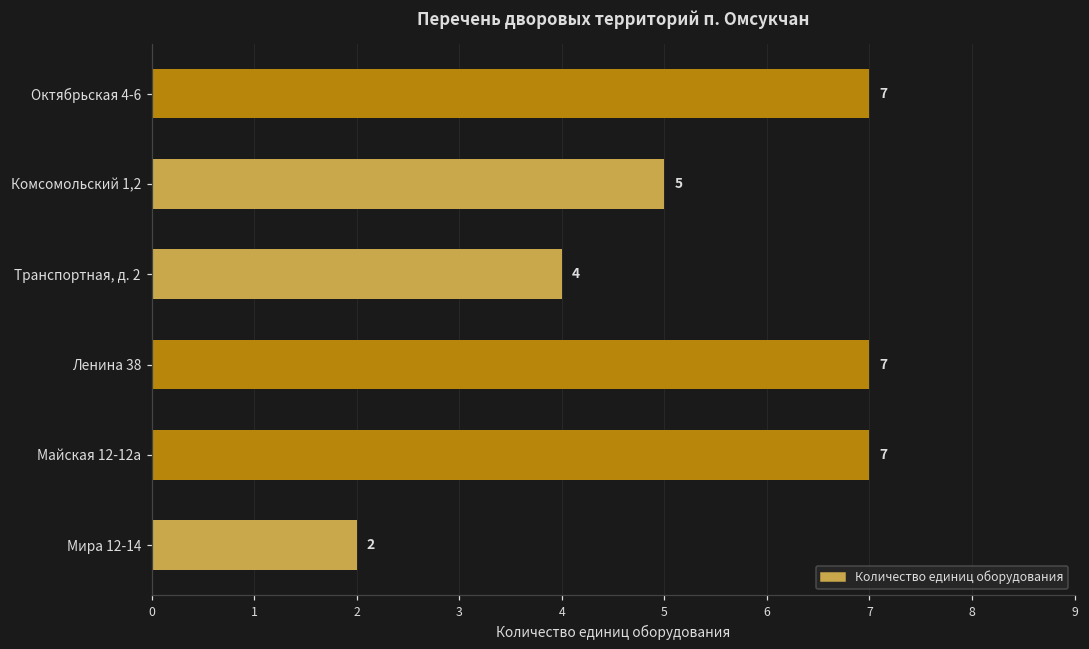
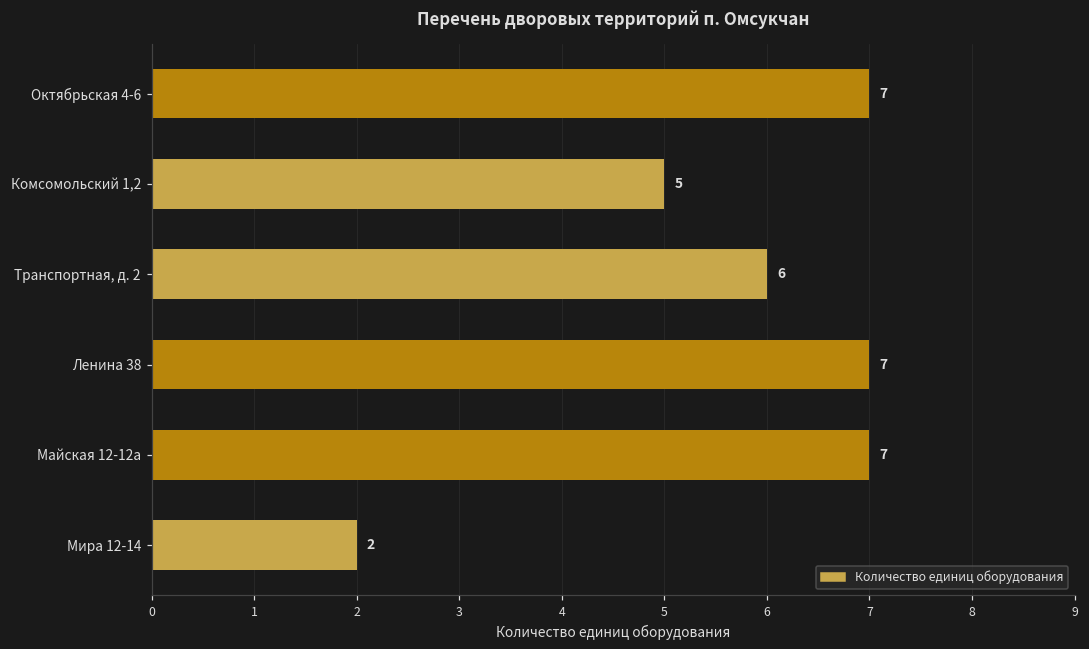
  {
    "Октябрьская 4-6": 7,
    "Комсомольский 1,2": 5,
-   "Транспортная, д. 2": 4,
+   "Транспортная, д. 2": 6,
    "Ленина 38": 7,
    "Майская 12-12а": 7,
    "Мира 12-14": 2
  }
